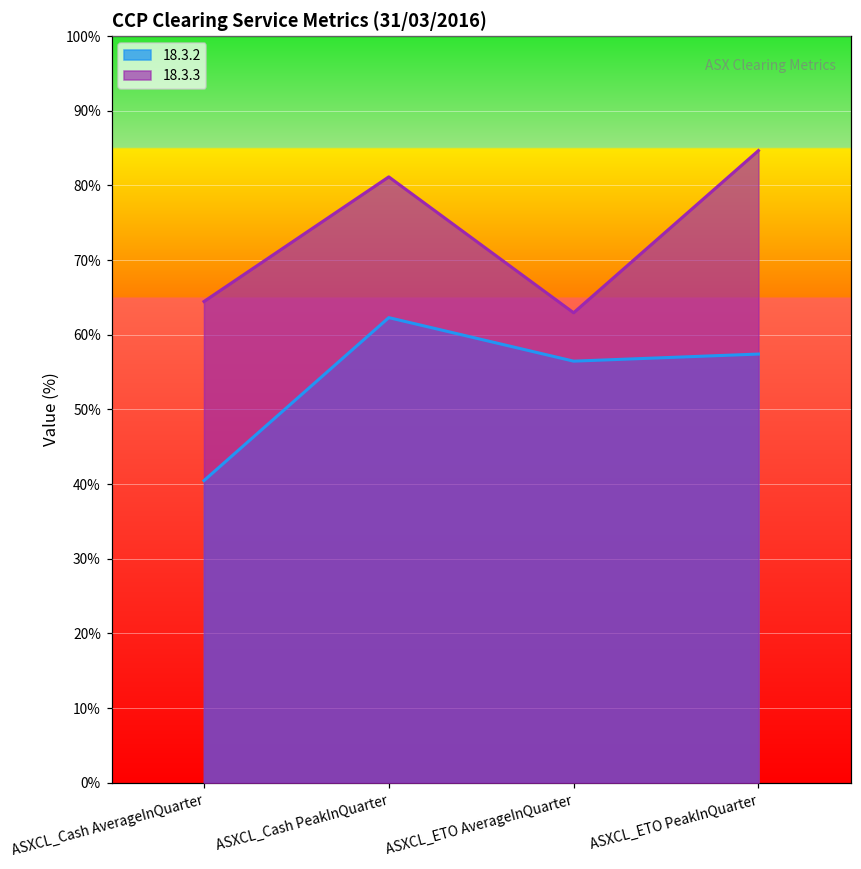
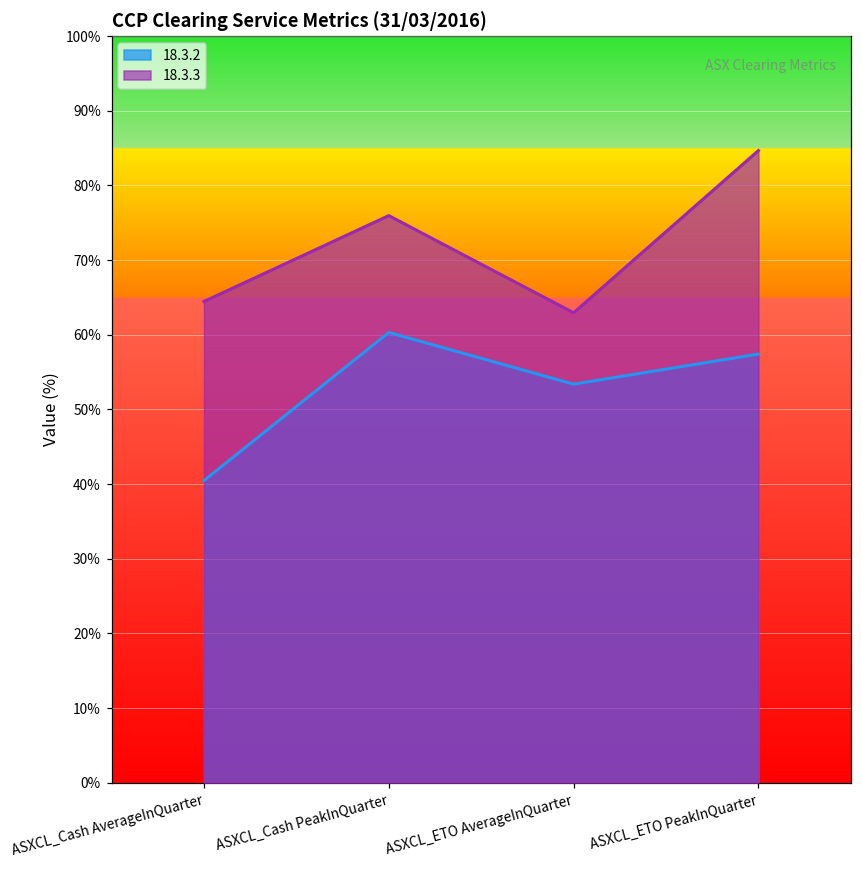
  {
    "18.3.2": {
      "ASXCL_Cash AverageInQuarter": "40%",
-     "ASXCL_Cash PeakInQuarter": "62%",
-     "ASXCL_ETO AverageInQuarter": "56%",
+     "ASXCL_Cash PeakInQuarter": "60%",
+     "ASXCL_ETO AverageInQuarter": "53%",
      "ASXCL_ETO PeakInQuarter": "57%"
    },
    "18.3.3": {
      "ASXCL_Cash AverageInQuarter": "64%",
-     "ASXCL_Cash PeakInQuarter": "81%",
+     "ASXCL_Cash PeakInQuarter": "76%",
      "ASXCL_ETO AverageInQuarter": "63%",
      "ASXCL_ETO PeakInQuarter": "85%"
    }
  }
